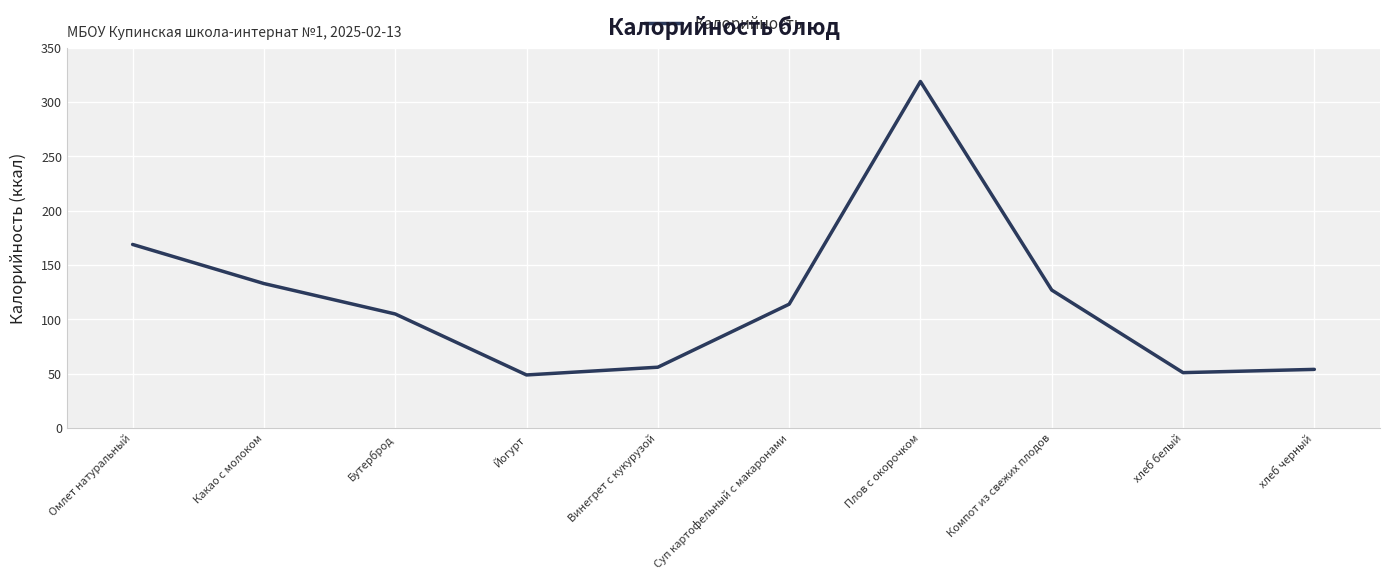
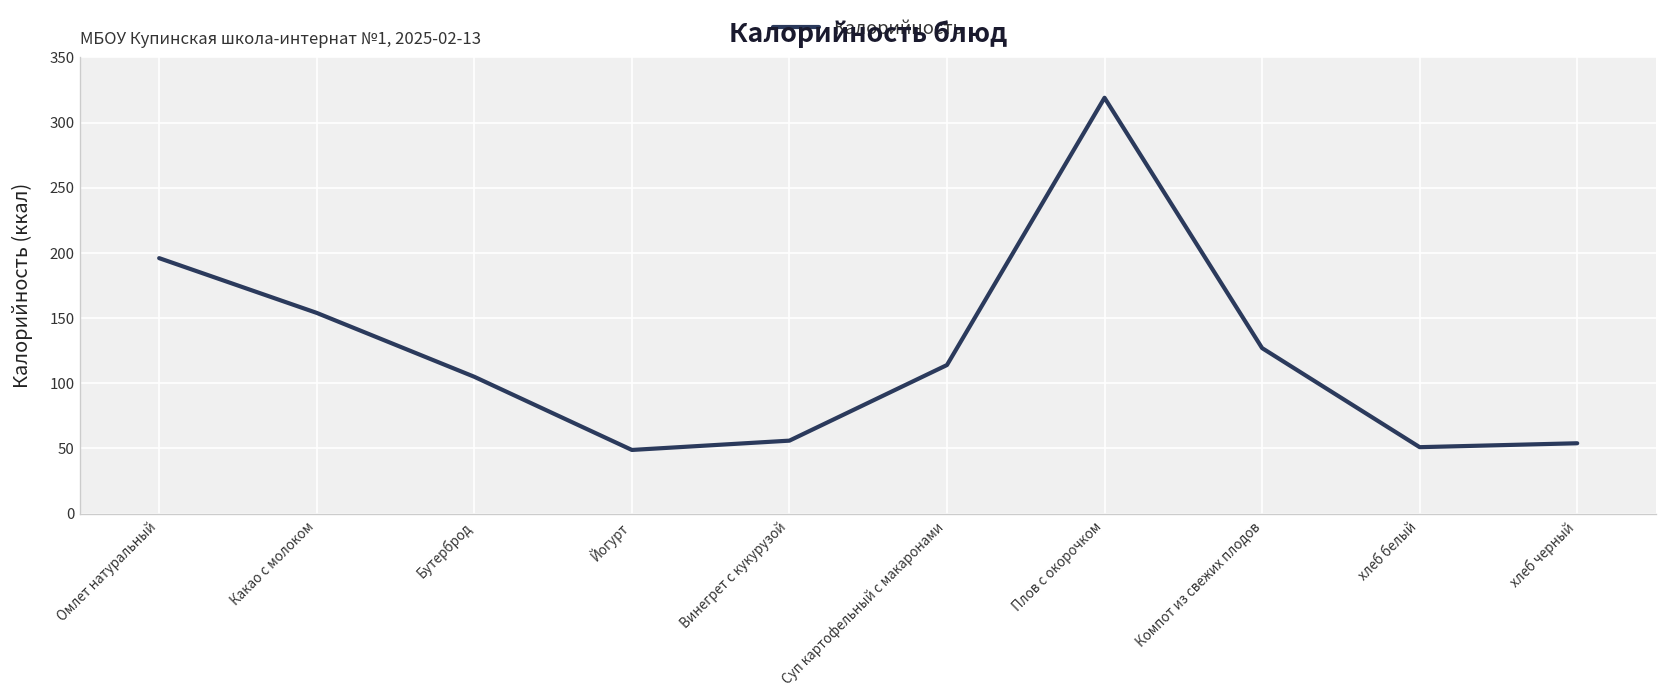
  {
-   "Омлет натуральный": 169,
-   "Какао с молоком": 133,
+   "Омлет натуральный": 196,
+   "Какао с молоком": 154,
    "Бутерброд": 105,
    "Йогурт": 49,
    "Винегрет с кукурузой": 56,
    "Суп картофельный с макаронами": 114,
    "Плов с окорочком": 319,
    "Компот из свежих плодов": 127,
    "хлеб белый": 51,
    "хлеб черный": 54
  }
